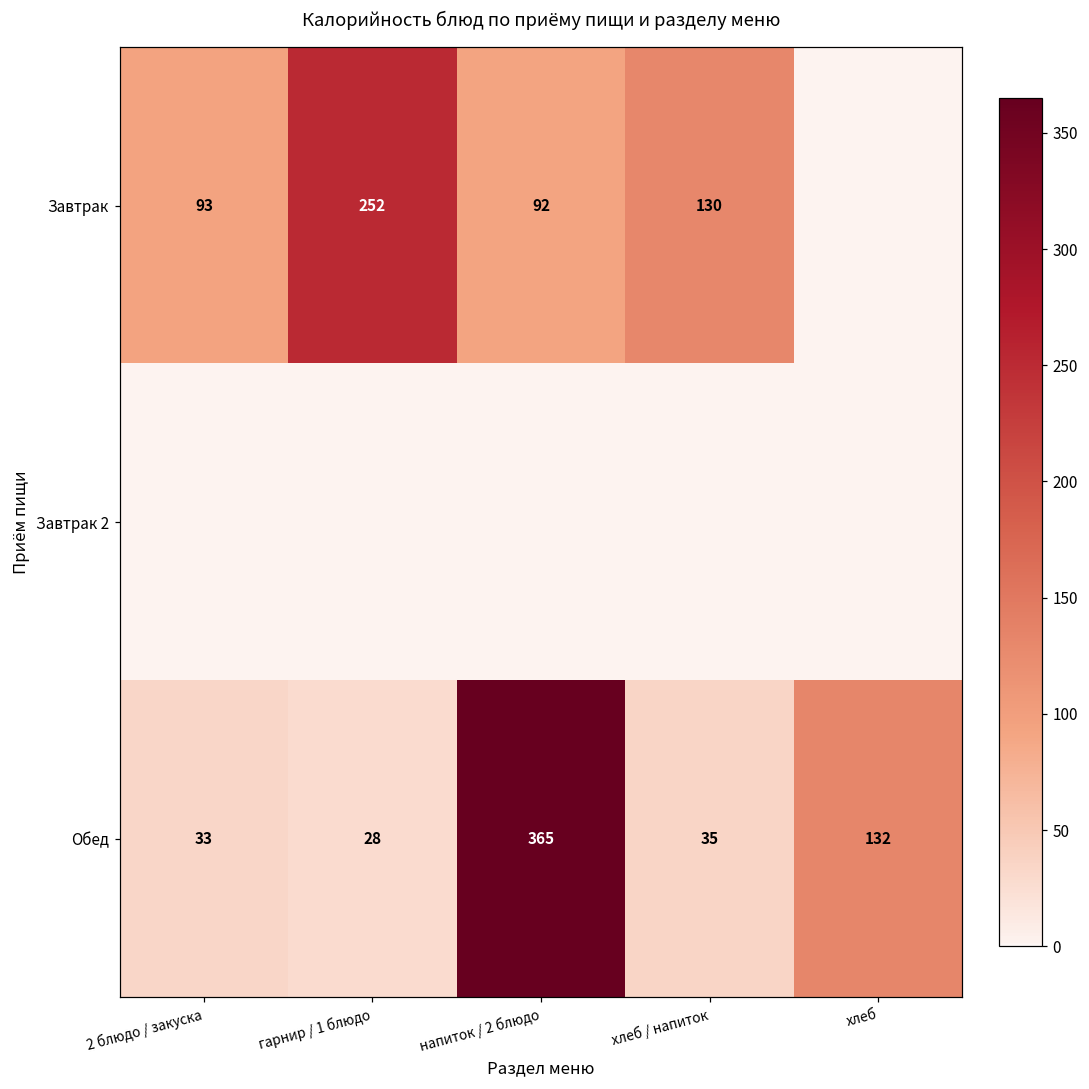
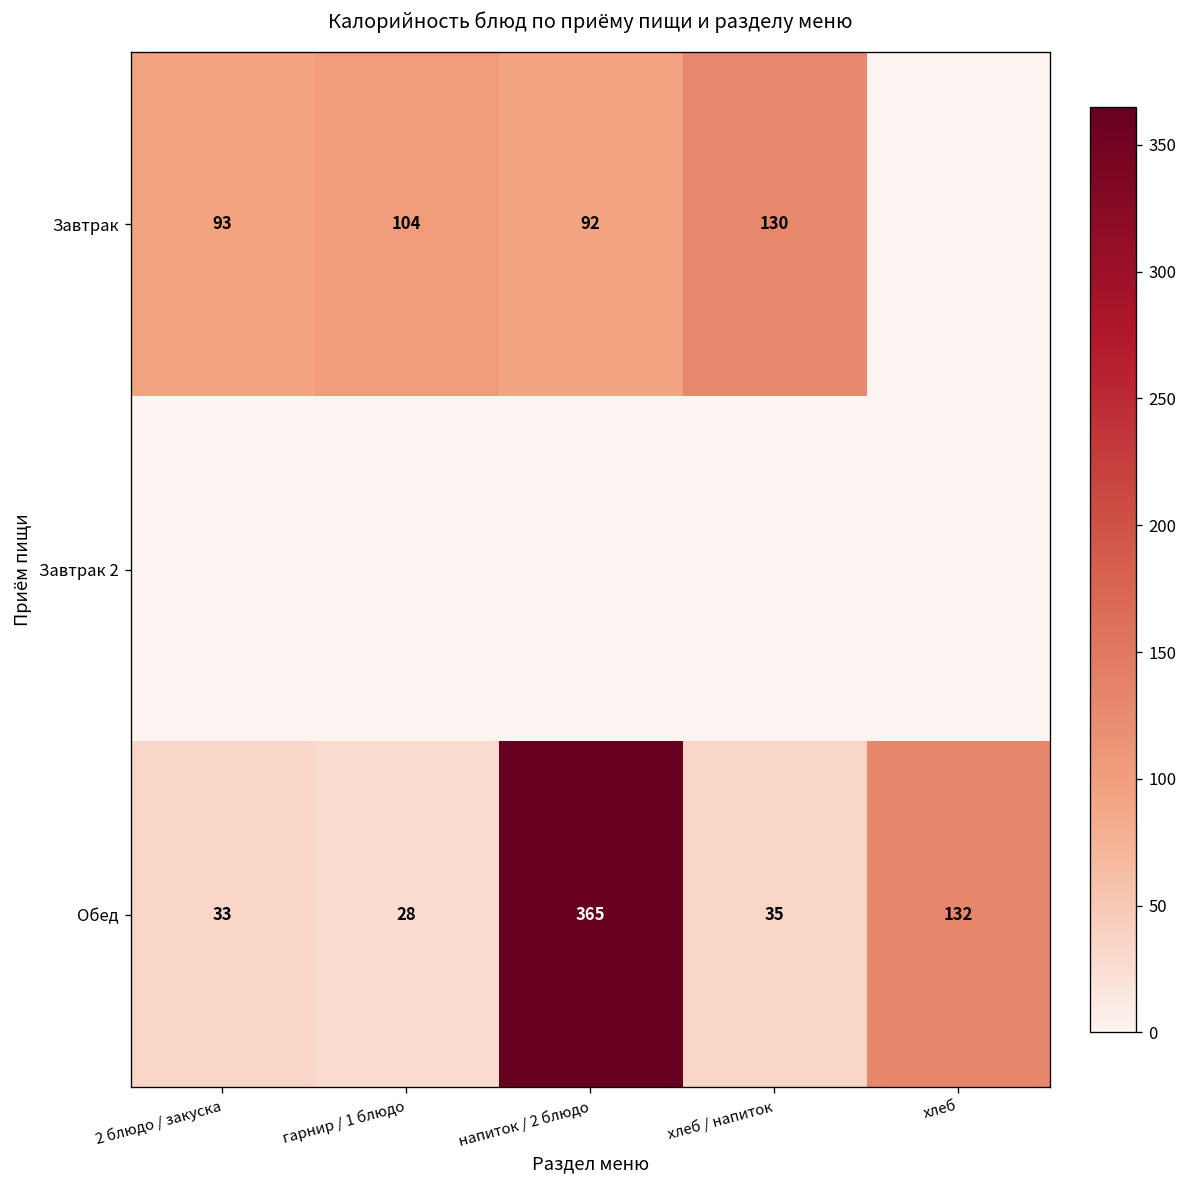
  {
    "Завтрак": {
      "2 блюдо / закуска": 93,
-     "гарнир / 1 блюдо": 252,
+     "гарнир / 1 блюдо": 104,
      "напиток / 2 блюдо": 92,
      "хлеб / напиток": 130
    },
    "Обед": {
      "2 блюдо / закуска": 33,
      "гарнир / 1 блюдо": 28,
      "напиток / 2 блюдо": 365,
      "хлеб / напиток": 35,
      "хлеб": 132
    }
  }
